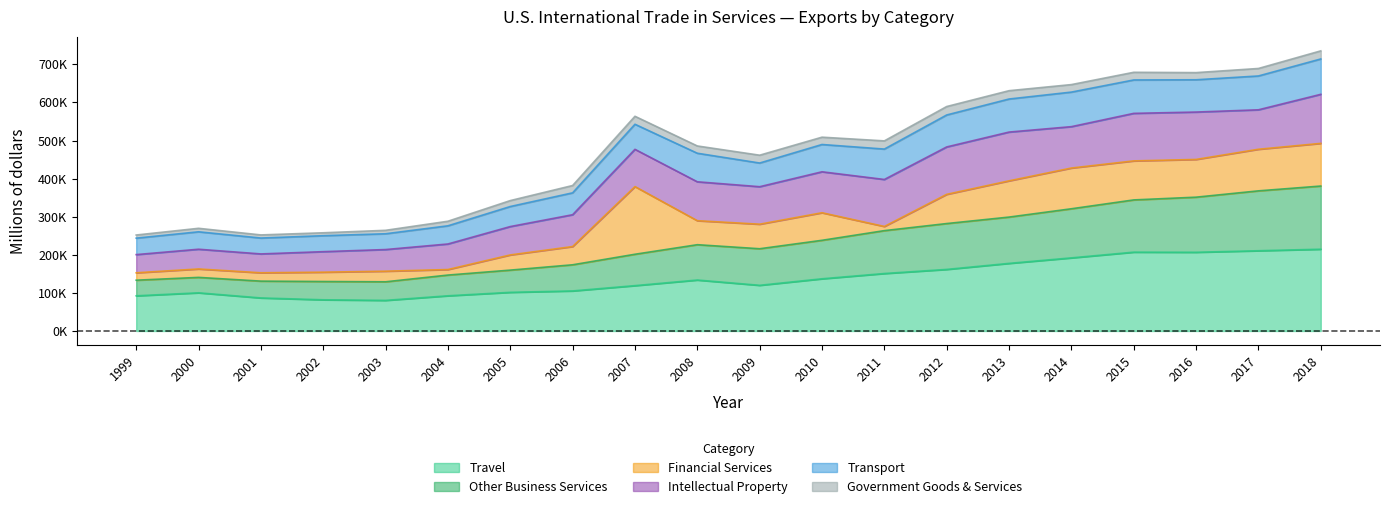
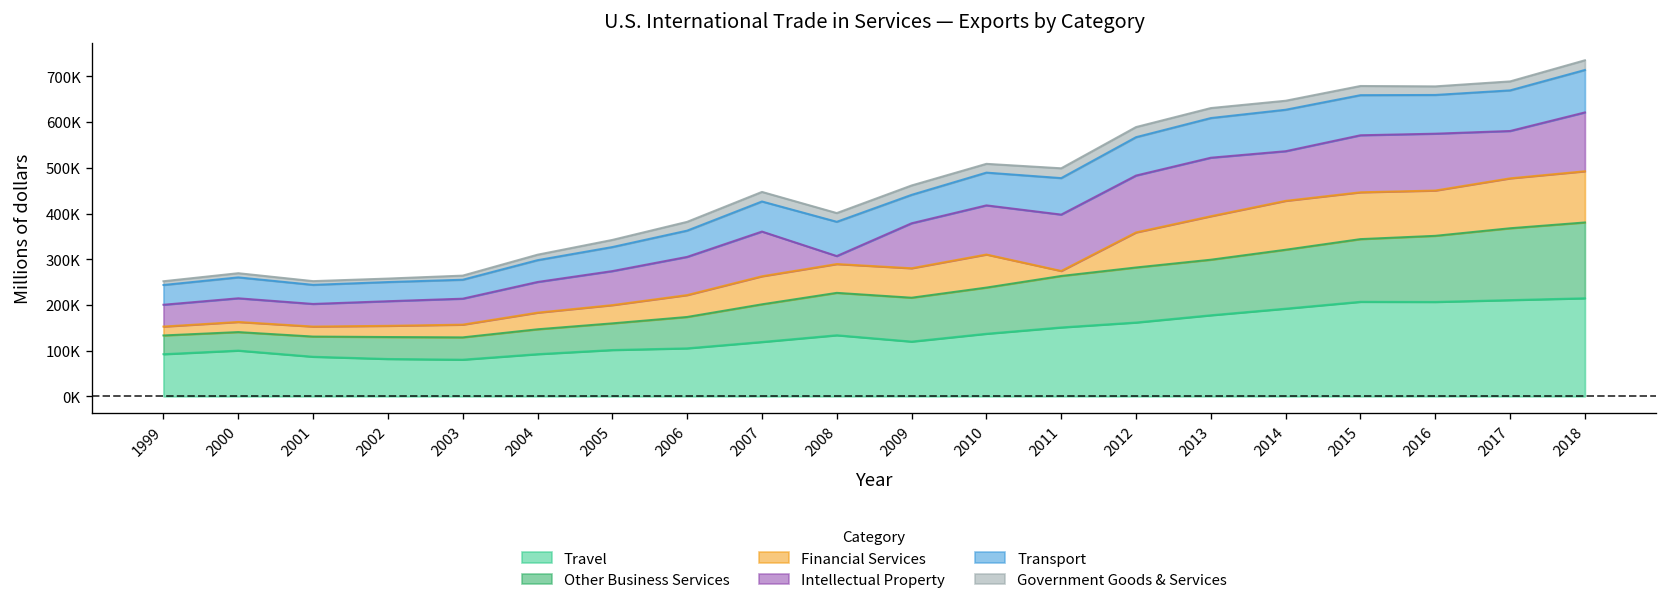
  {
    "Financial Services": {
      "1999": 20000,
      "2000": 20000,
      "2001": 20000,
      "2002": 20000,
      "2003": 30000,
-     "2004": 10000,
+     "2004": 40000,
      "2005": 40000,
      "2006": 50000,
-     "2007": 180000,
+     "2007": 60000,
      "2008": 60000,
      "2009": 60000,
      "2010": 70000,
      "2011": 10000,
      "2012": 80000,
      "2013": 100000,
      "2014": 110000,
      "2015": 100000,
      "2016": 100000,
      "2017": 110000,
      "2018": 110000
    },
    "Intellectual Property": {
      "1999": 50000,
      "2000": 50000,
      "2001": 50000,
      "2002": 50000,
      "2003": 60000,
      "2004": 70000,
      "2005": 70000,
      "2006": 80000,
      "2007": 100000,
-     "2008": 100000,
+     "2008": 20000,
      "2009": 100000,
      "2010": 110000,
      "2011": 120000,
      "2012": 120000,
      "2013": 130000,
      "2014": 110000,
      "2015": 120000,
      "2016": 120000,
      "2017": 100000,
      "2018": 130000
    },
    "Transport": {
      "1999": 40000,
      "2000": 50000,
      "2001": 40000,
      "2002": 40000,
      "2003": 40000,
      "2004": 50000,
      "2005": 50000,
      "2006": 60000,
      "2007": 70000,
      "2008": 70000,
      "2009": 60000,
      "2010": 70000,
      "2011": 80000,
      "2012": 80000,
      "2013": 90000,
      "2014": 90000,
      "2015": 90000,
      "2016": 80000,
      "2017": 90000,
      "2018": 90000
    },
    "Government Goods & Services": {
      "1999": 10000,
      "2000": 10000,
      "2001": 10000,
      "2002": 10000,
      "2003": 10000,
      "2004": 10000,
      "2005": 20000,
      "2006": 20000,
      "2007": 20000,
      "2008": 20000,
      "2009": 20000,
      "2010": 20000,
      "2011": 20000,
      "2012": 20000,
      "2013": 20000,
      "2014": 20000,
      "2015": 20000,
      "2016": 20000,
      "2017": 20000,
      "2018": 20000
    }
  }
